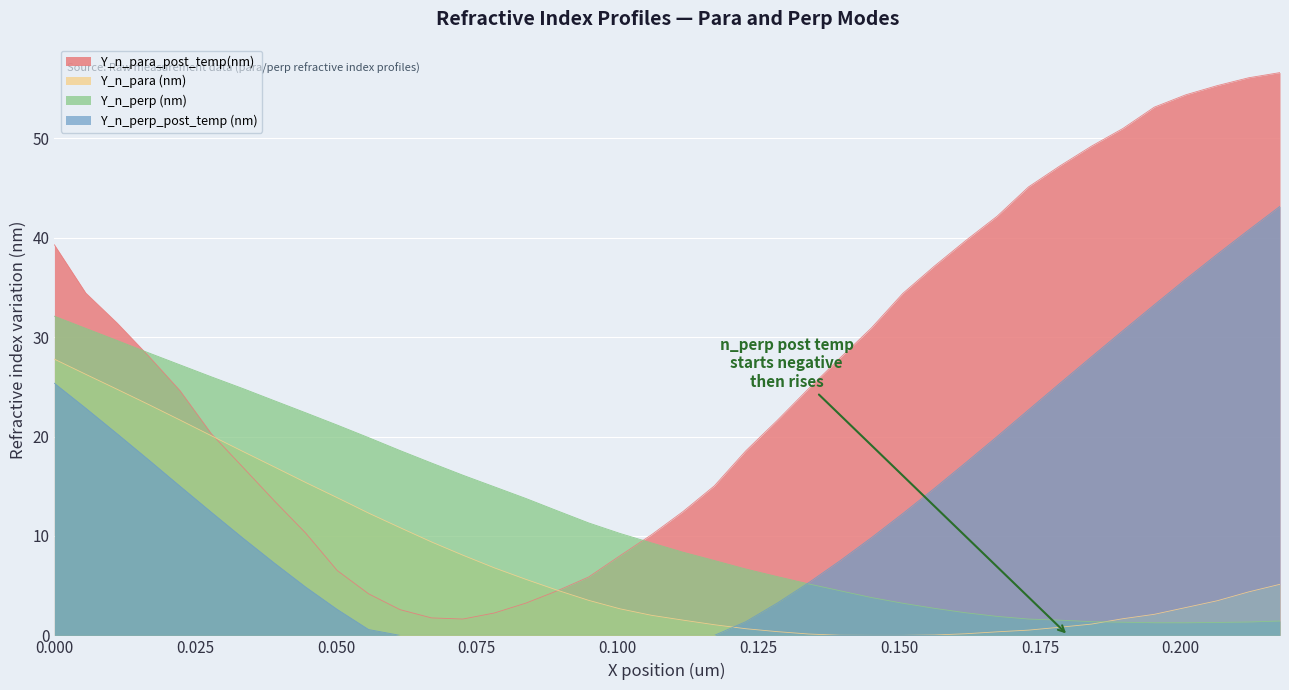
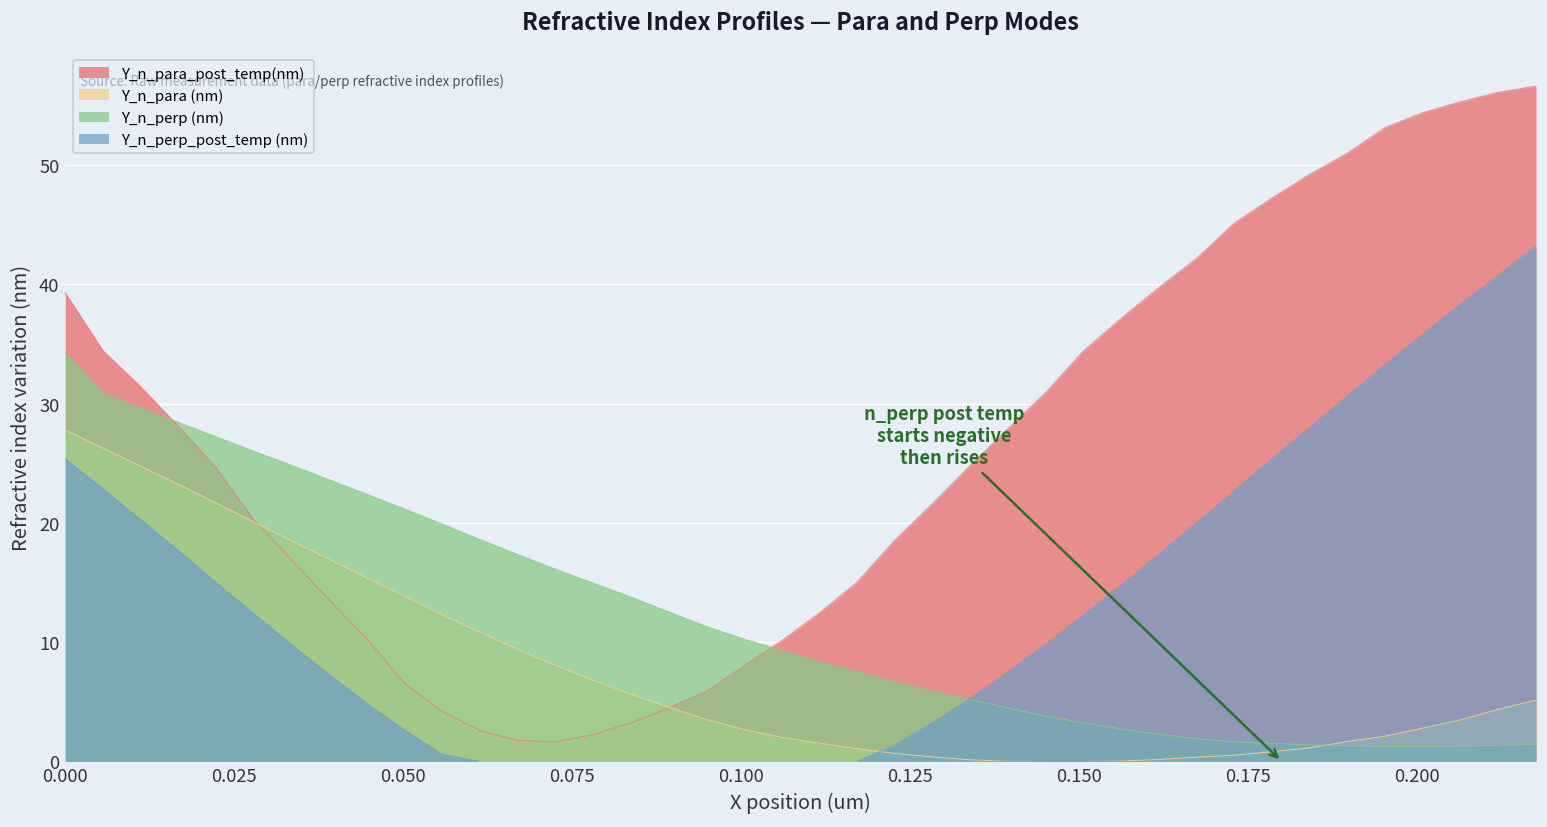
  {
    "Y_n_para_post_temp(nm)": {
      "0.000": 39
    },
    "Y_n_para (nm)": {
      "0.000": 28
    },
    "Y_n_perp (nm)": {
-     "0.000": 32
+     "0.000": 34
    },
    "Y_n_perp_post_temp (nm)": {
      "0.000": 25
    }
  }
